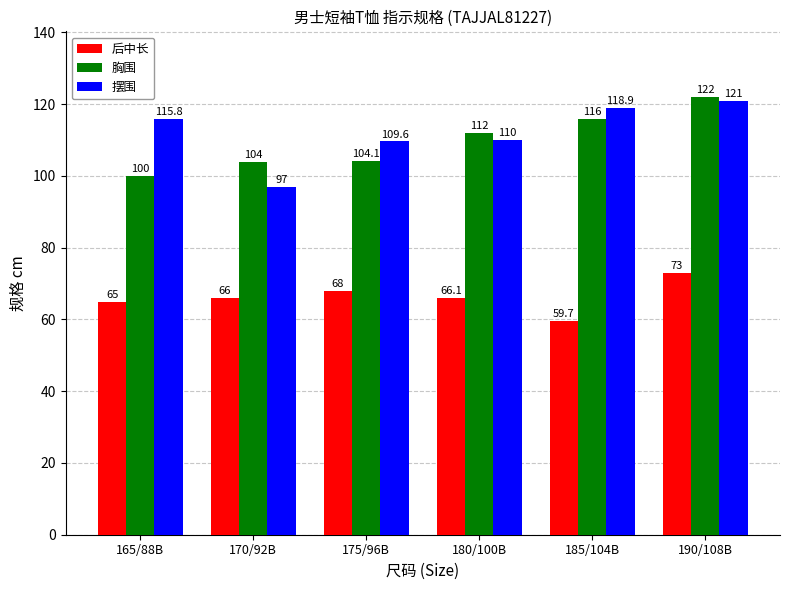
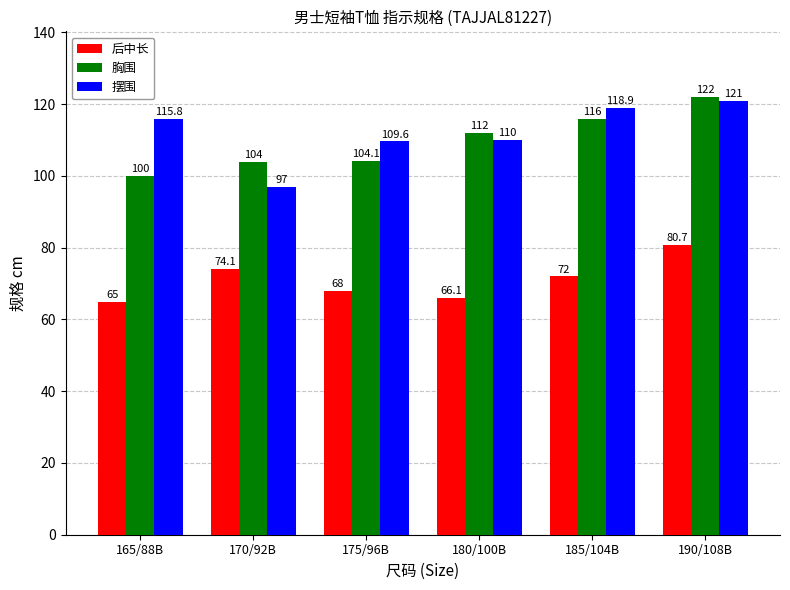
  {
    "后中长": {
      "165/88B": 65,
-     "170/92B": 66,
+     "170/92B": 74.1,
      "175/96B": 68,
      "180/100B": 66.1,
-     "185/104B": 59.7,
-     "190/108B": 73
+     "185/104B": 72,
+     "190/108B": 80.7
    },
    "胸围": {
      "165/88B": 100,
      "170/92B": 104,
      "175/96B": 104.1,
      "180/100B": 112,
      "185/104B": 116,
      "190/108B": 122
    },
    "摆围": {
      "165/88B": 115.8,
      "170/92B": 97,
      "175/96B": 109.6,
      "180/100B": 110,
      "185/104B": 118.9,
      "190/108B": 121
    }
  }
